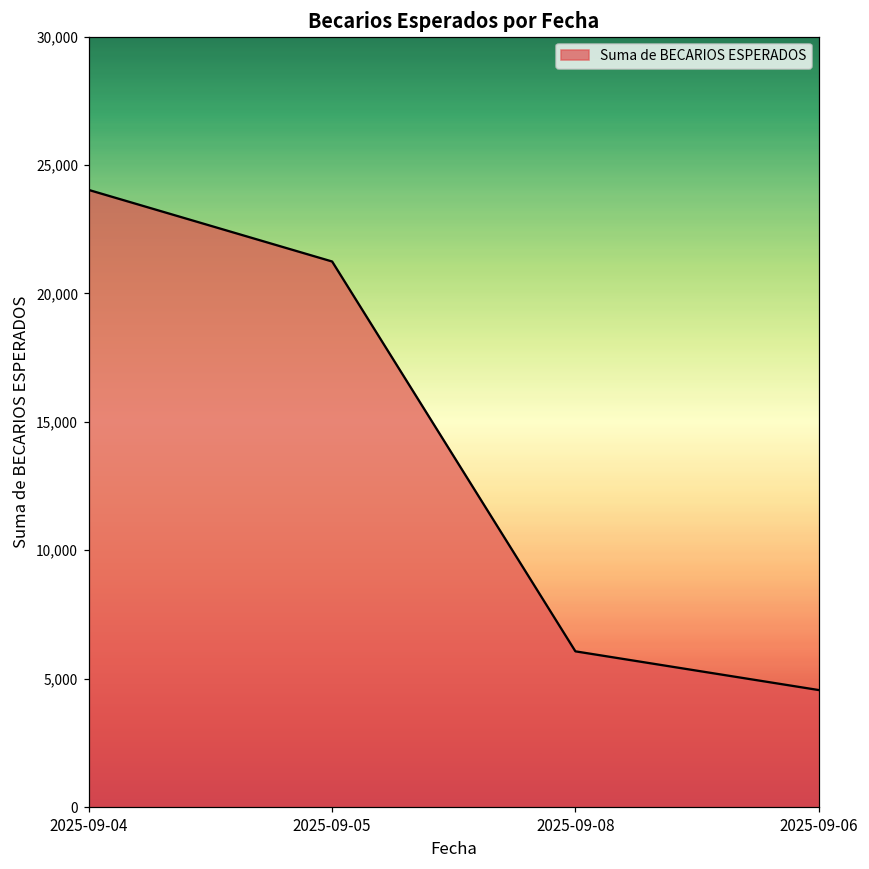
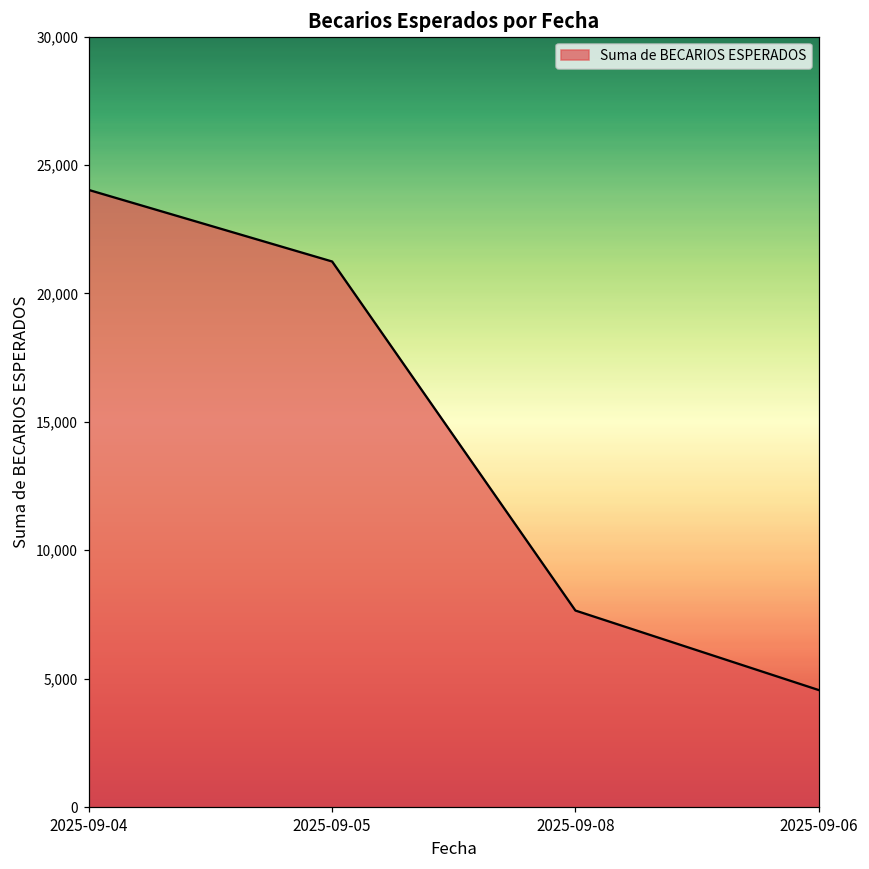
  {
    "2025-09-04": "24,000",
    "2025-09-05": "21,200",
-   "2025-09-08": "6,100",
+   "2025-09-08": "7,700",
    "2025-09-06": "4,600"
  }
